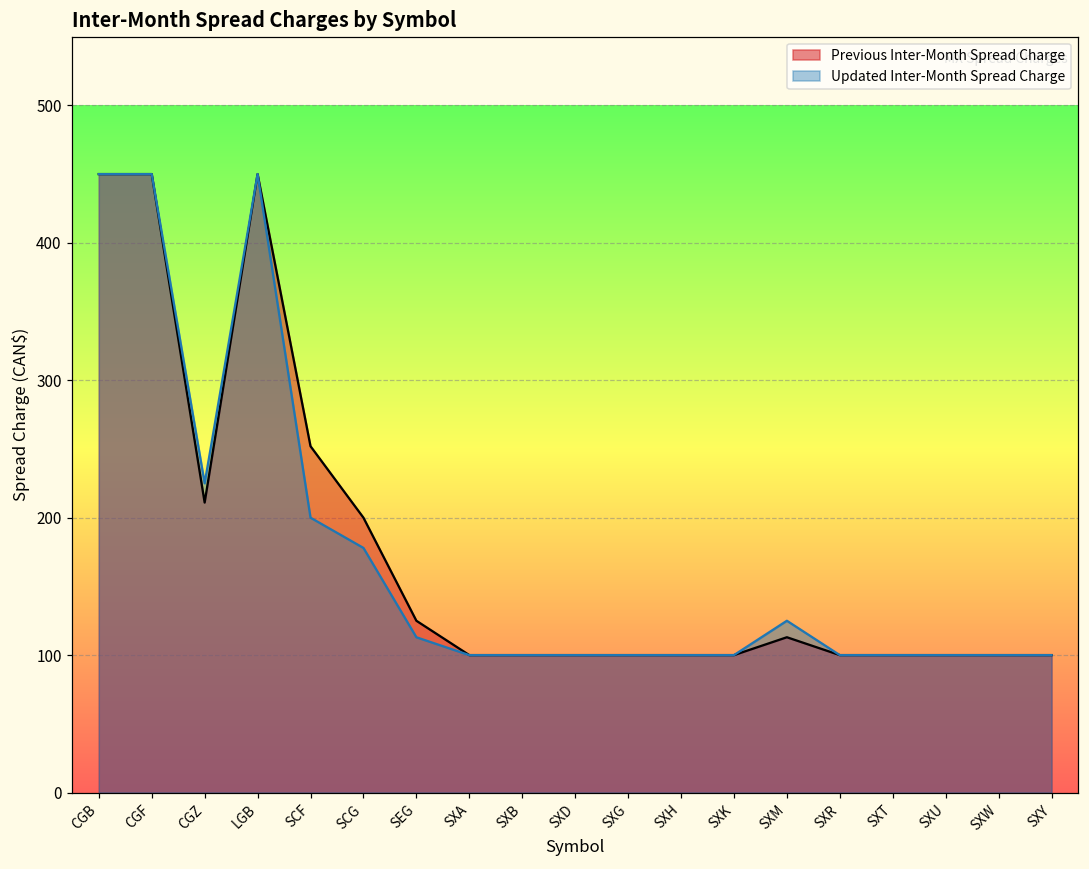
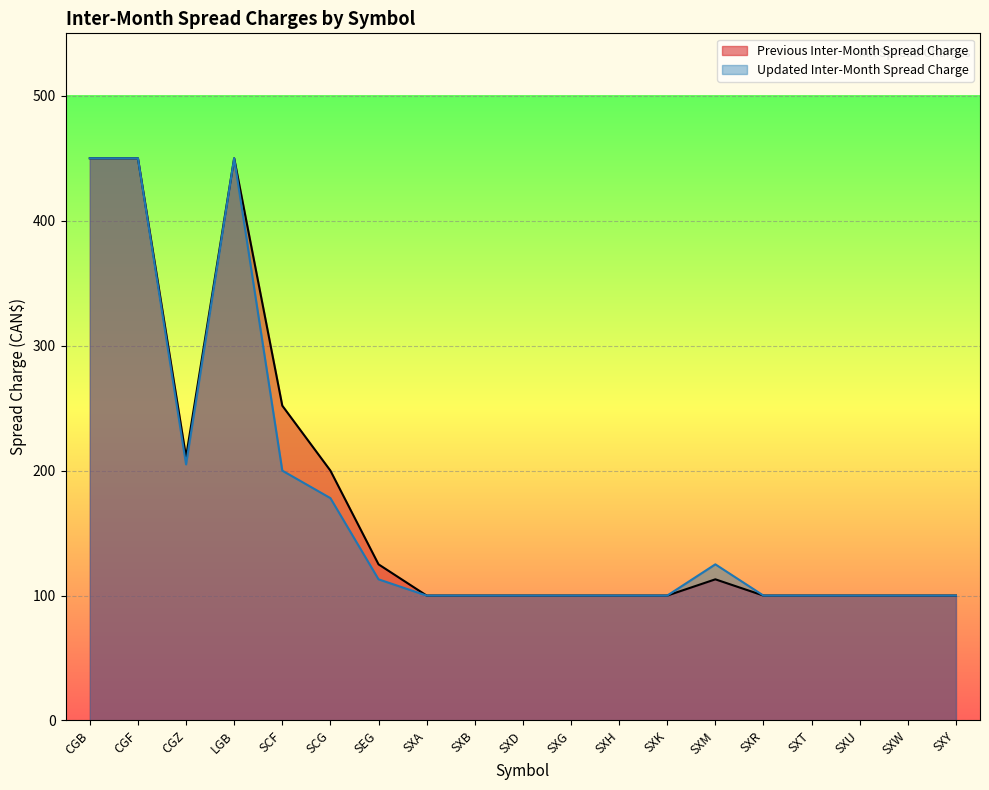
  {
    "Previous Inter-Month Spread Charge": {
      "CGZ": 211,
      "SCF": 252,
      "SCG": 200,
      "SEG": 125,
      "SXM": 113
    },
    "Updated Inter-Month Spread Charge": {
-     "CGZ": 225,
+     "CGZ": 205,
      "SCF": 200,
      "SCG": 178,
      "SEG": 113,
      "SXM": 125
    }
  }
